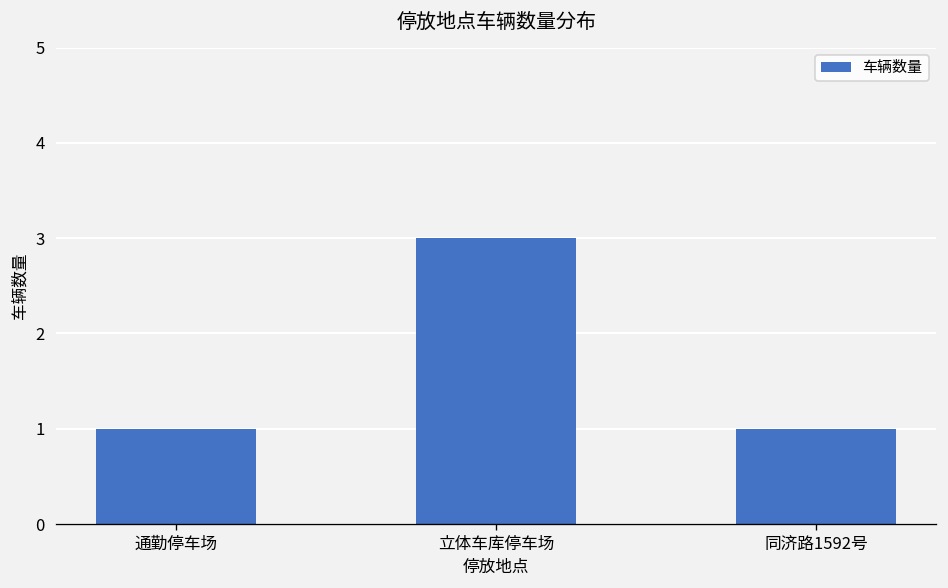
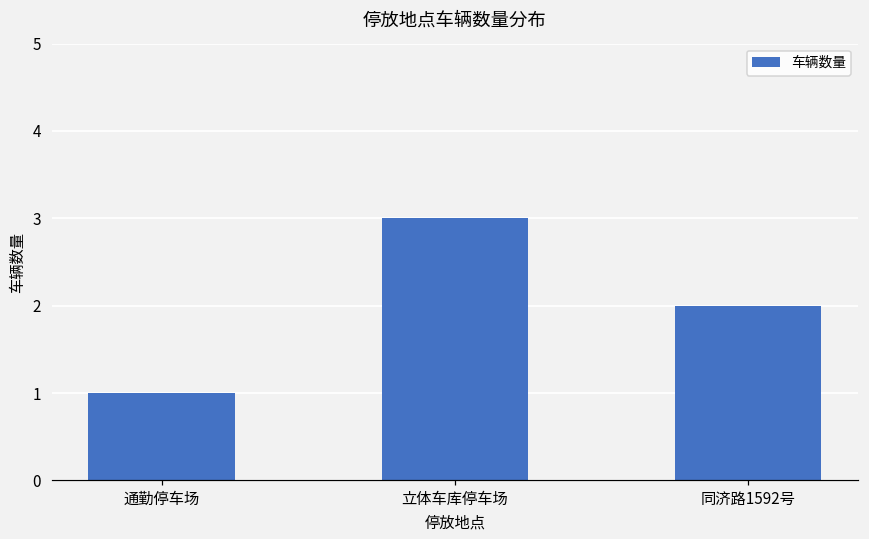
  {
    "通勤停车场": 1,
    "立体车库停车场": 3,
-   "同济路1592号": 1
+   "同济路1592号": 2
  }
